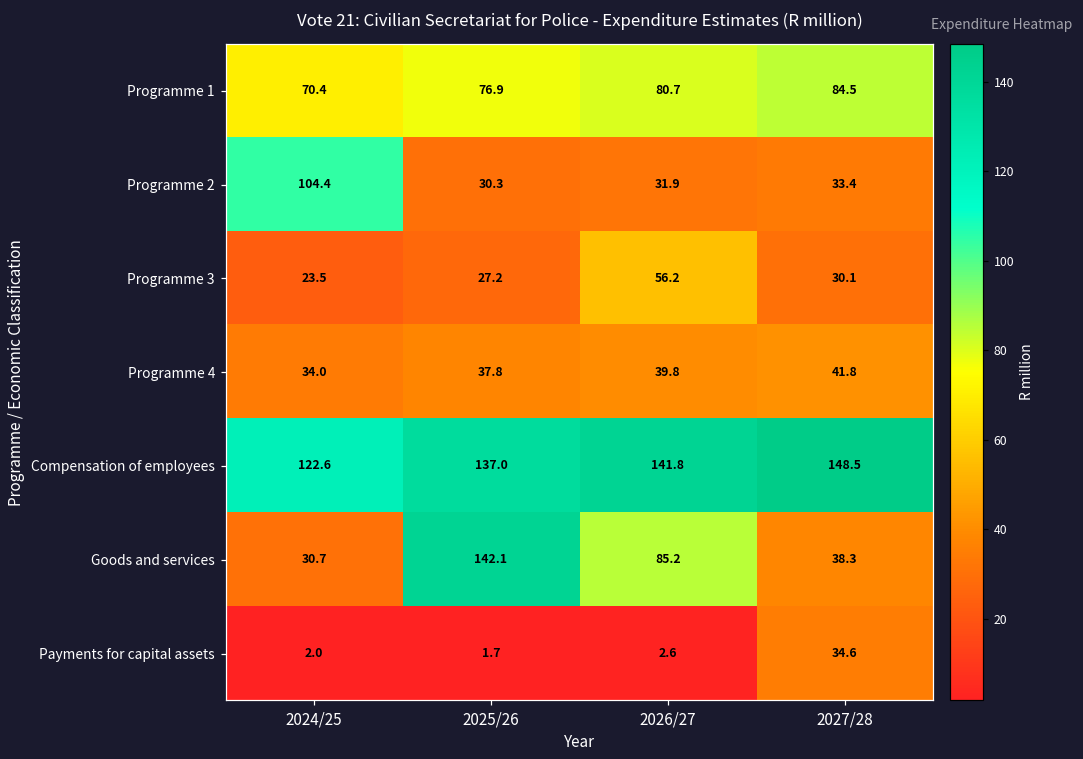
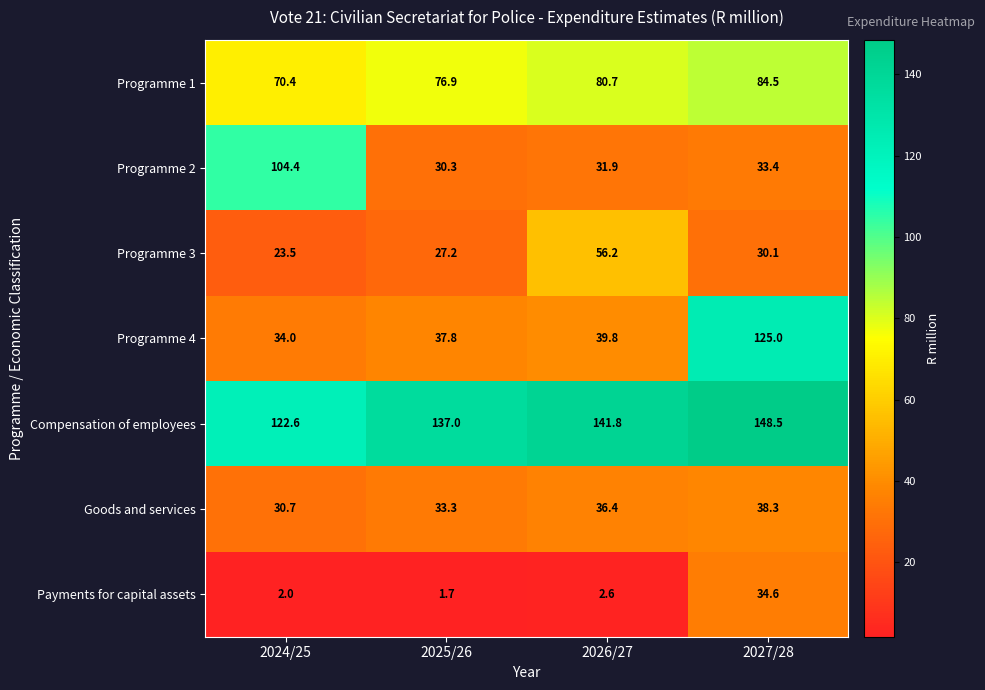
  {
    "Programme 1": {
      "2024/25": 70.4,
      "2025/26": 76.9,
      "2026/27": 80.7,
      "2027/28": 84.5
    },
    "Programme 2": {
      "2024/25": 104.4,
      "2025/26": 30.3,
      "2026/27": 31.9,
      "2027/28": 33.4
    },
    "Programme 3": {
      "2024/25": 23.5,
      "2025/26": 27.2,
      "2026/27": 56.2,
      "2027/28": 30.1
    },
    "Programme 4": {
      "2024/25": 34.0,
      "2025/26": 37.8,
      "2026/27": 39.8,
-     "2027/28": 41.8
+     "2027/28": 125.0
    },
    "Compensation of employees": {
      "2024/25": 122.6,
      "2025/26": 137.0,
      "2026/27": 141.8,
      "2027/28": 148.5
    },
    "Goods and services": {
      "2024/25": 30.7,
-     "2025/26": 142.1,
-     "2026/27": 85.2,
+     "2025/26": 33.3,
+     "2026/27": 36.4,
      "2027/28": 38.3
    },
    "Payments for capital assets": {
      "2024/25": 2.0,
      "2025/26": 1.7,
      "2026/27": 2.6,
      "2027/28": 34.6
    }
  }
